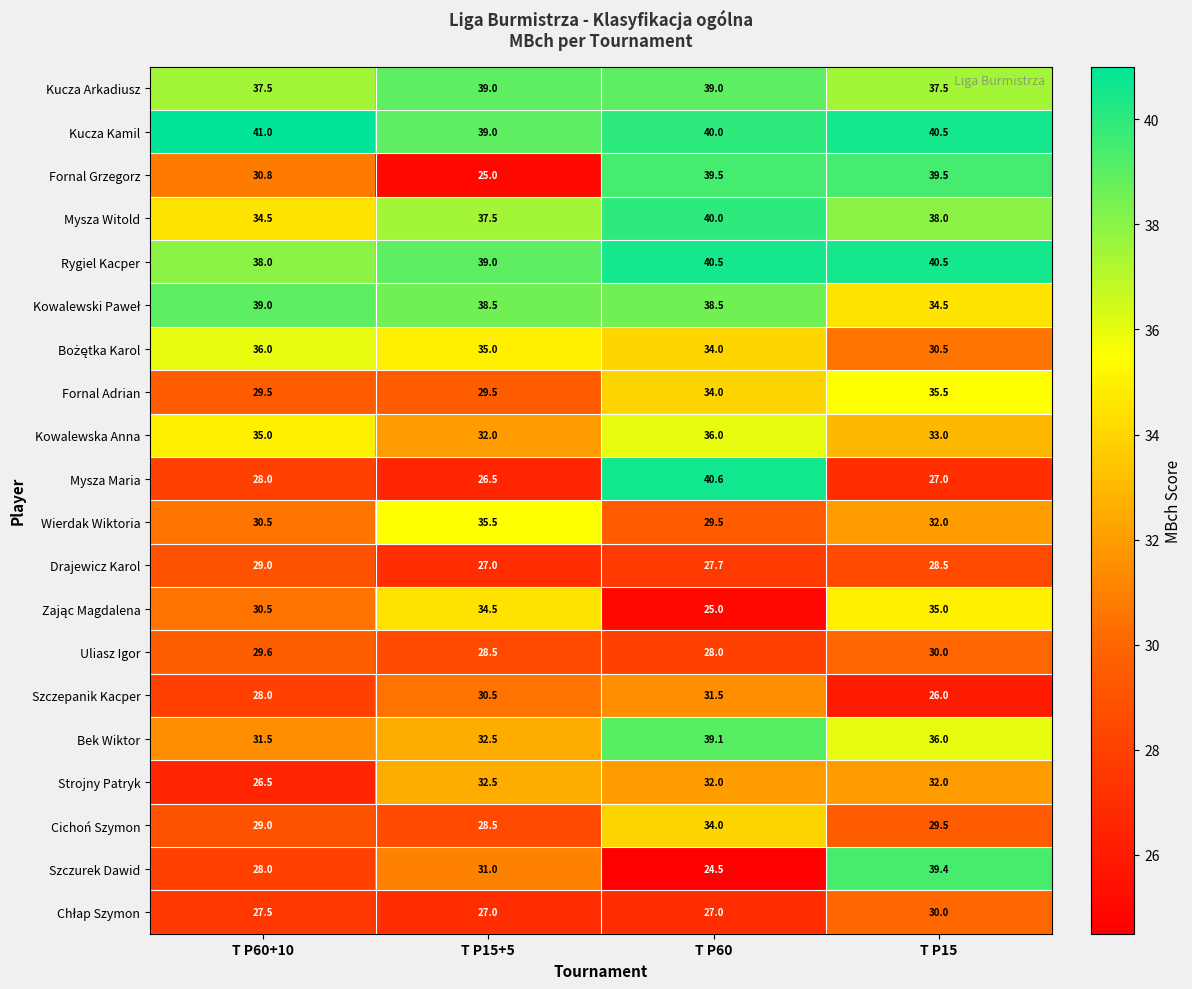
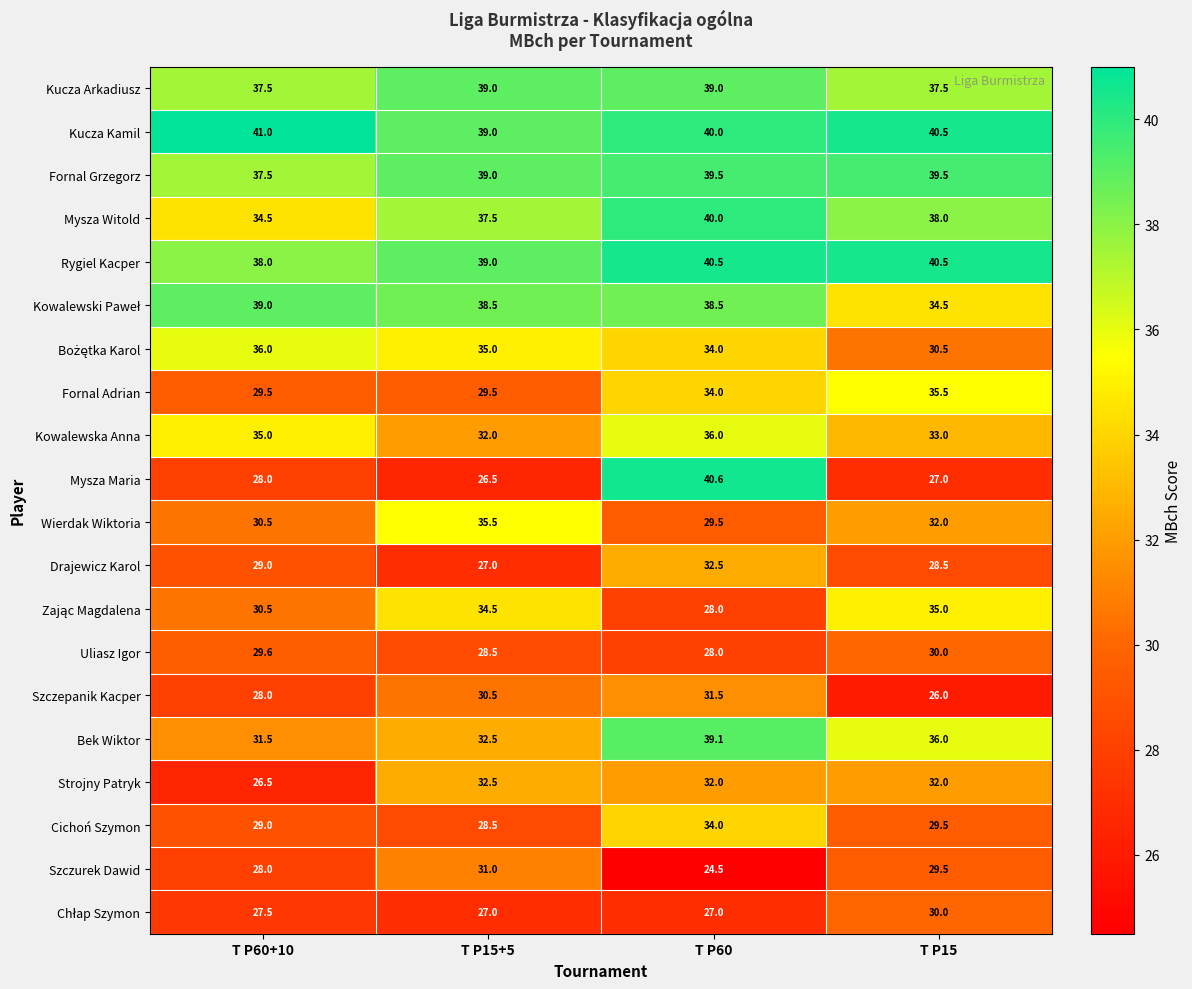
  {
    "Kucza Arkadiusz": {
      "T P60+10": 37.5,
      "T P15+5": 39.0,
      "T P60": 39.0
    },
    "Kucza Kamil": {
      "T P60+10": 41.0,
      "T P15+5": 39.0,
      "T P60": 40.0,
      "T P15": 40.5
    },
    "Fornal Grzegorz": {
-     "T P60+10": 30.8,
-     "T P15+5": 25.0,
+     "T P60+10": 37.5,
+     "T P15+5": 39.0,
      "T P60": 39.5,
      "T P15": 39.5
    },
    "Mysza Witold": {
      "T P60+10": 34.5,
      "T P15+5": 37.5,
      "T P60": 40.0,
      "T P15": 38.0
    },
    "Rygiel Kacper": {
      "T P60+10": 38.0,
      "T P15+5": 39.0,
      "T P60": 40.5,
      "T P15": 40.5
    },
    "Kowalewski Paweł": {
      "T P60+10": 39.0,
      "T P15+5": 38.5,
      "T P60": 38.5,
      "T P15": 34.5
    },
    "Bożętka Karol": {
      "T P60+10": 36.0,
      "T P15+5": 35.0,
      "T P60": 34.0,
      "T P15": 30.5
    },
    "Fornal Adrian": {
      "T P60+10": 29.5,
      "T P15+5": 29.5,
      "T P60": 34.0,
      "T P15": 35.5
    },
    "Kowalewska Anna": {
      "T P60+10": 35.0,
      "T P15+5": 32.0,
      "T P60": 36.0,
      "T P15": 33.0
    },
    "Mysza Maria": {
      "T P60+10": 28.0,
      "T P15+5": 26.5,
      "T P60": 40.6,
      "T P15": 27.0
    },
    "Wierdak Wiktoria": {
      "T P60+10": 30.5,
      "T P15+5": 35.5,
      "T P60": 29.5,
      "T P15": 32.0
    },
    "Drajewicz Karol": {
      "T P60+10": 29.0,
      "T P15+5": 27.0,
-     "T P60": 27.7,
+     "T P60": 32.5,
      "T P15": 28.5
    },
    "Zając Magdalena": {
      "T P60+10": 30.5,
      "T P15+5": 34.5,
-     "T P60": 25.0,
+     "T P60": 28.0,
      "T P15": 35.0
    },
    "Uliasz Igor": {
      "T P60+10": 29.6,
      "T P15+5": 28.5,
      "T P60": 28.0,
      "T P15": 30.0
    },
    "Szczepanik Kacper": {
      "T P60+10": 28.0,
      "T P15+5": 30.5,
      "T P60": 31.5,
      "T P15": 26.0
    },
    "Bek Wiktor": {
      "T P60+10": 31.5,
      "T P15+5": 32.5,
      "T P60": 39.1,
      "T P15": 36.0
    },
    "Strojny Patryk": {
      "T P60+10": 26.5,
      "T P15+5": 32.5,
      "T P60": 32.0,
      "T P15": 32.0
    },
    "Cichoń Szymon": {
      "T P60+10": 29.0,
      "T P15+5": 28.5,
      "T P60": 34.0,
      "T P15": 29.5
    },
    "Szczurek Dawid": {
      "T P60+10": 28.0,
      "T P15+5": 31.0,
      "T P60": 24.5,
-     "T P15": 39.4
+     "T P15": 29.5
    },
    "Chłap Szymon": {
      "T P60+10": 27.5,
      "T P15+5": 27.0,
      "T P60": 27.0,
      "T P15": 30.0
    }
  }
